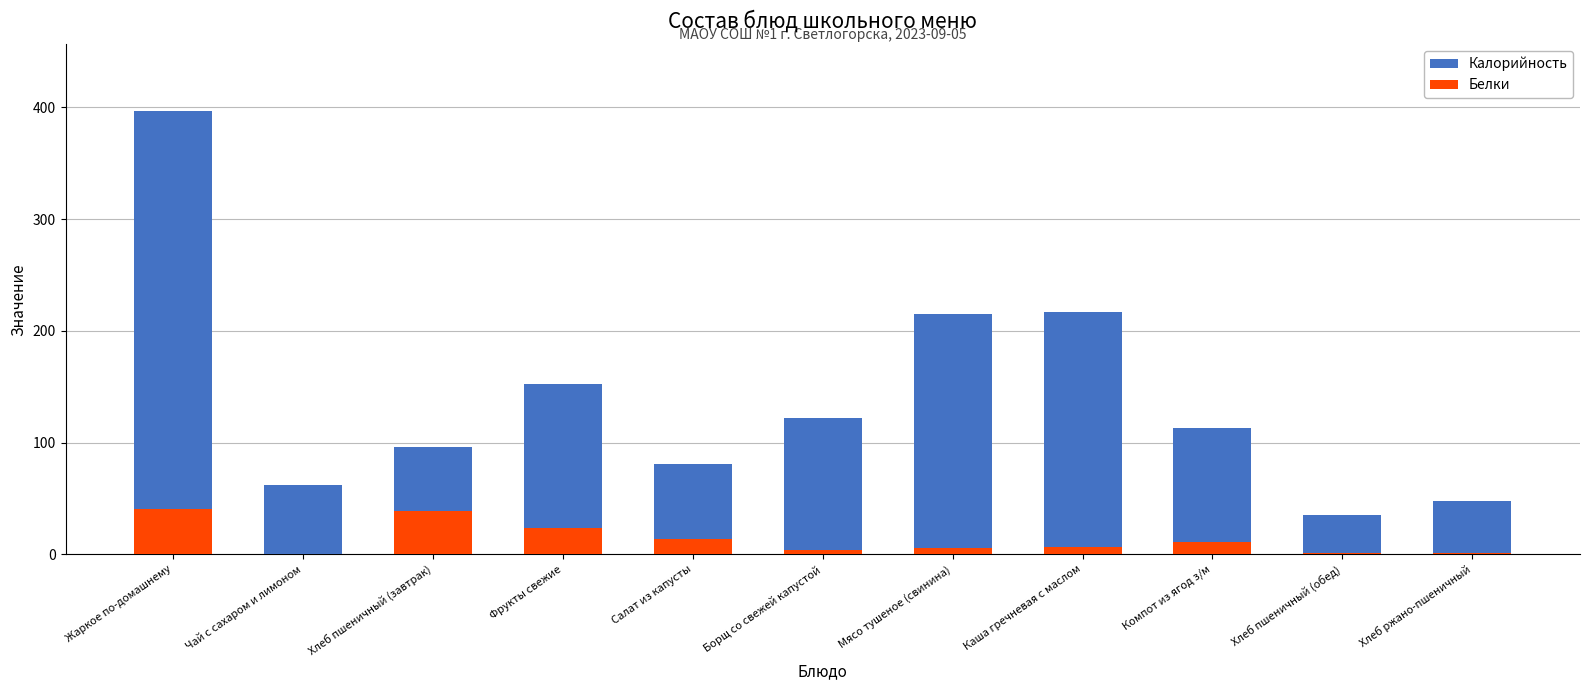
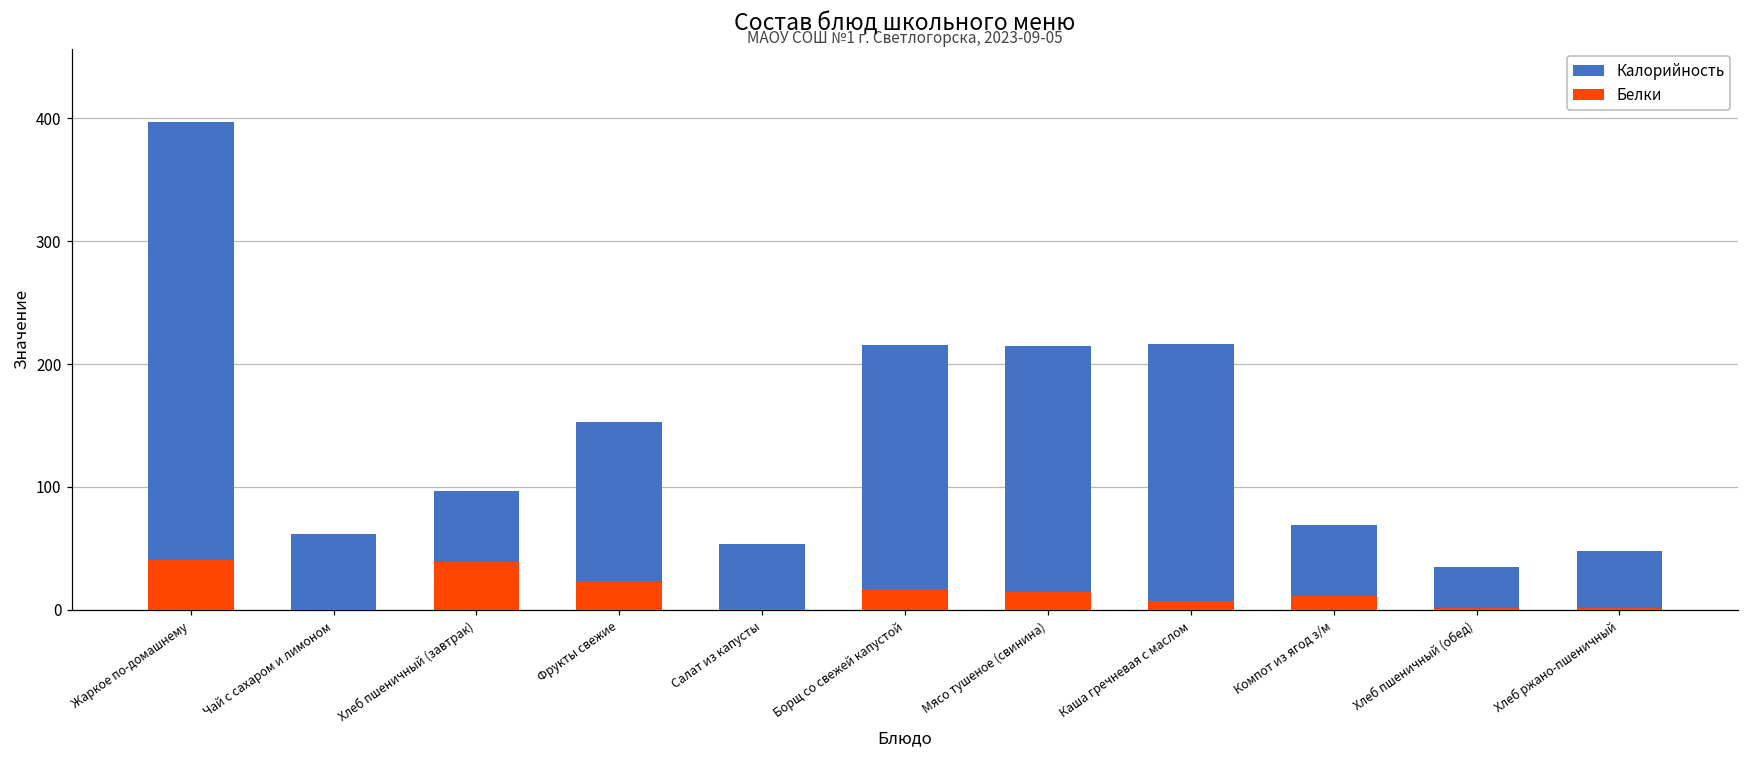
  {
    "Калорийность": {
      "Жаркое по-домашнему": 397,
      "Чай с сахаром и лимоном": 62,
      "Хлеб пшеничный (завтрак)": 96,
      "Фрукты свежие": 153,
-     "Салат из капусты": 80,
-     "Борщ со свежей капустой": 122,
+     "Салат из капусты": 54,
+     "Борщ со свежей капустой": 215,
      "Мясо тушеное (свинина)": 215,
      "Каша гречневая с маслом": 217,
-     "Компот из ягод з/м": 113,
+     "Компот из ягод з/м": 69,
      "Хлеб пшеничный (обед)": 35,
      "Хлеб ржано-пшеничный": 48
    },
    "Белки": {
-     "Салат из капусты": 14,
-     "Борщ со свежей капустой": 4,
-     "Мясо тушеное (свинина)": 5
+     "Салат из капусты": 1,
+     "Борщ со свежей капустой": 17,
+     "Мясо тушеное (свинина)": 15
    }
  }
